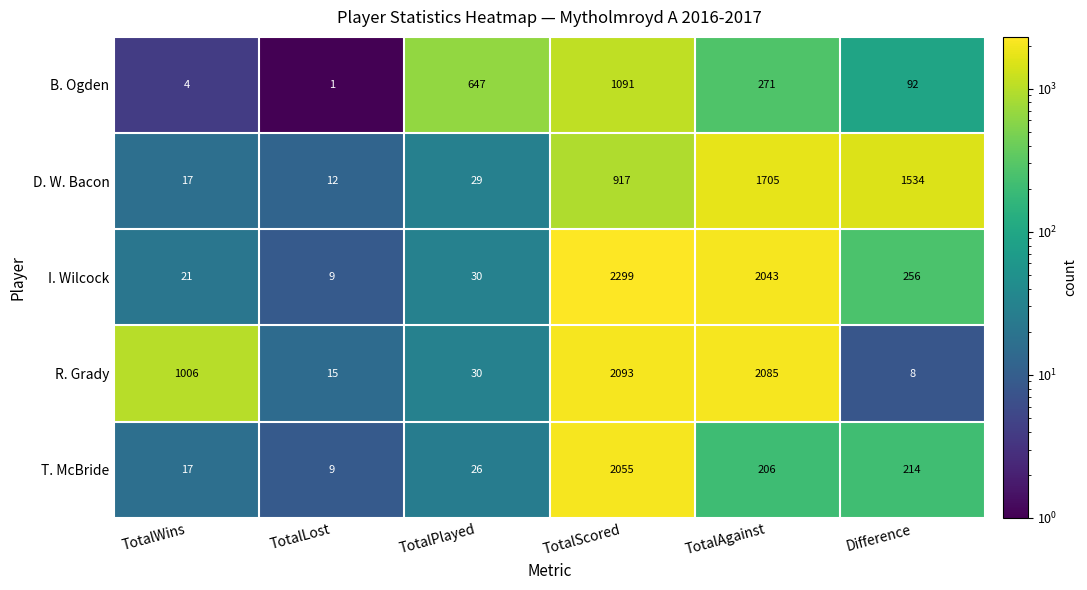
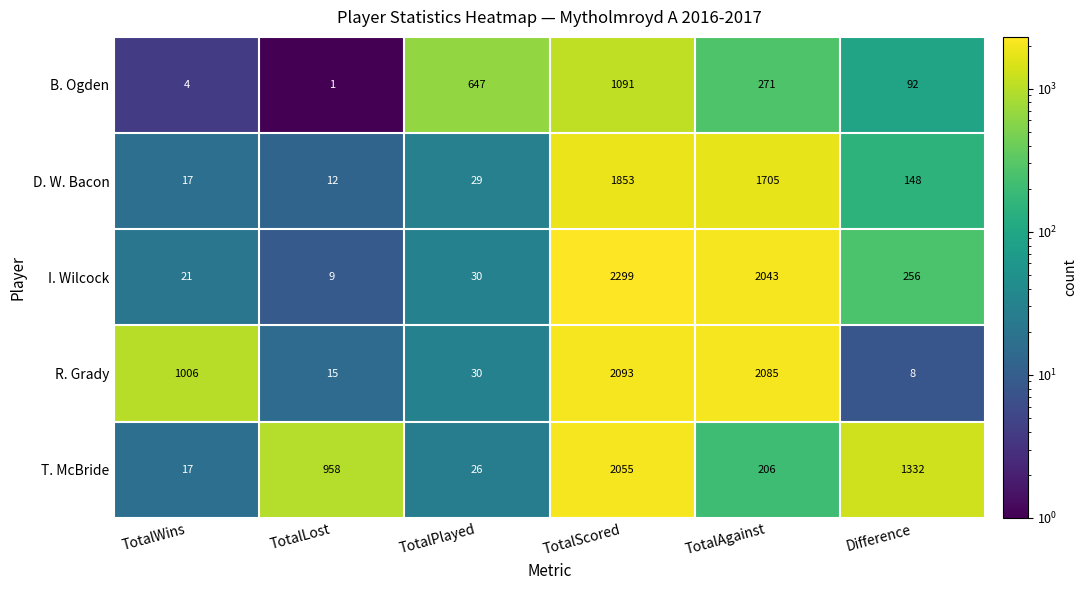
  {
    "B. Ogden": {
      "TotalWins": 4,
      "TotalLost": 1,
      "TotalPlayed": 647,
      "TotalScored": 1091,
      "TotalAgainst": 271,
      "Difference": 92
    },
    "D. W. Bacon": {
      "TotalWins": 17,
      "TotalLost": 12,
      "TotalPlayed": 29,
-     "TotalScored": 917,
+     "TotalScored": 1853,
      "TotalAgainst": 1705,
-     "Difference": 1534
+     "Difference": 148
    },
    "I. Wilcock": {
      "TotalWins": 21,
      "TotalLost": 9,
      "TotalPlayed": 30,
      "TotalScored": 2299,
      "TotalAgainst": 2043,
      "Difference": 256
    },
    "R. Grady": {
      "TotalWins": 1006,
      "TotalLost": 15,
      "TotalPlayed": 30,
      "TotalScored": 2093,
      "TotalAgainst": 2085,
      "Difference": 8
    },
    "T. McBride": {
      "TotalWins": 17,
-     "TotalLost": 9,
+     "TotalLost": 958,
      "TotalPlayed": 26,
      "TotalScored": 2055,
      "TotalAgainst": 206,
-     "Difference": 214
+     "Difference": 1332
    }
  }
